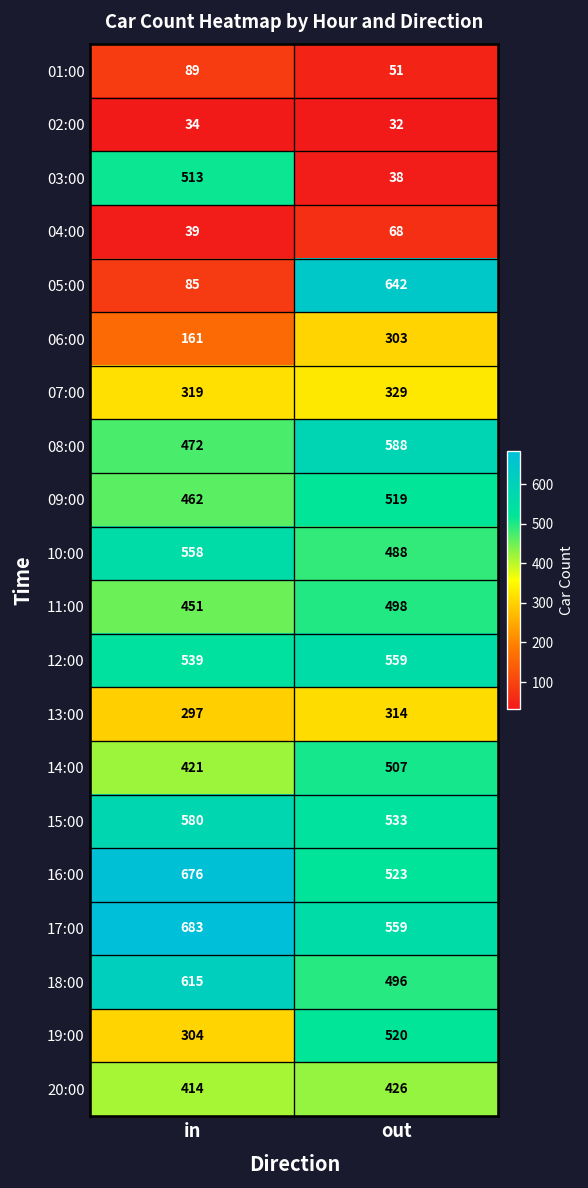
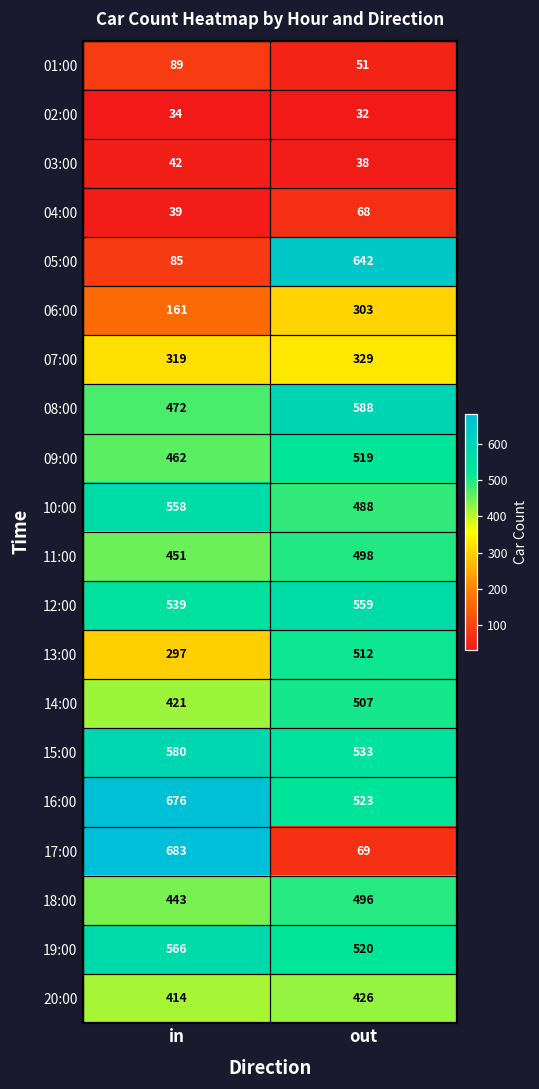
  {
    "01:00": {
      "in": 89,
      "out": 51
    },
    "02:00": {
      "in": 34,
      "out": 32
    },
    "03:00": {
-     "in": 513,
+     "in": 42,
      "out": 38
    },
    "04:00": {
      "in": 39,
      "out": 68
    },
    "05:00": {
      "in": 85,
      "out": 642
    },
    "06:00": {
      "in": 161,
      "out": 303
    },
    "07:00": {
      "in": 319,
      "out": 329
    },
    "08:00": {
      "in": 472,
      "out": 588
    },
    "09:00": {
      "in": 462,
      "out": 519
    },
    "10:00": {
      "in": 558,
      "out": 488
    },
    "11:00": {
      "in": 451,
      "out": 498
    },
    "12:00": {
      "in": 539,
      "out": 559
    },
    "13:00": {
      "in": 297,
-     "out": 314
+     "out": 512
    },
    "14:00": {
      "in": 421,
      "out": 507
    },
    "15:00": {
      "in": 580,
      "out": 533
    },
    "16:00": {
      "in": 676,
      "out": 523
    },
    "17:00": {
      "in": 683,
-     "out": 559
+     "out": 69
    },
    "18:00": {
-     "in": 615,
+     "in": 443,
      "out": 496
    },
    "19:00": {
-     "in": 304,
+     "in": 566,
      "out": 520
    },
    "20:00": {
      "in": 414,
      "out": 426
    }
  }
